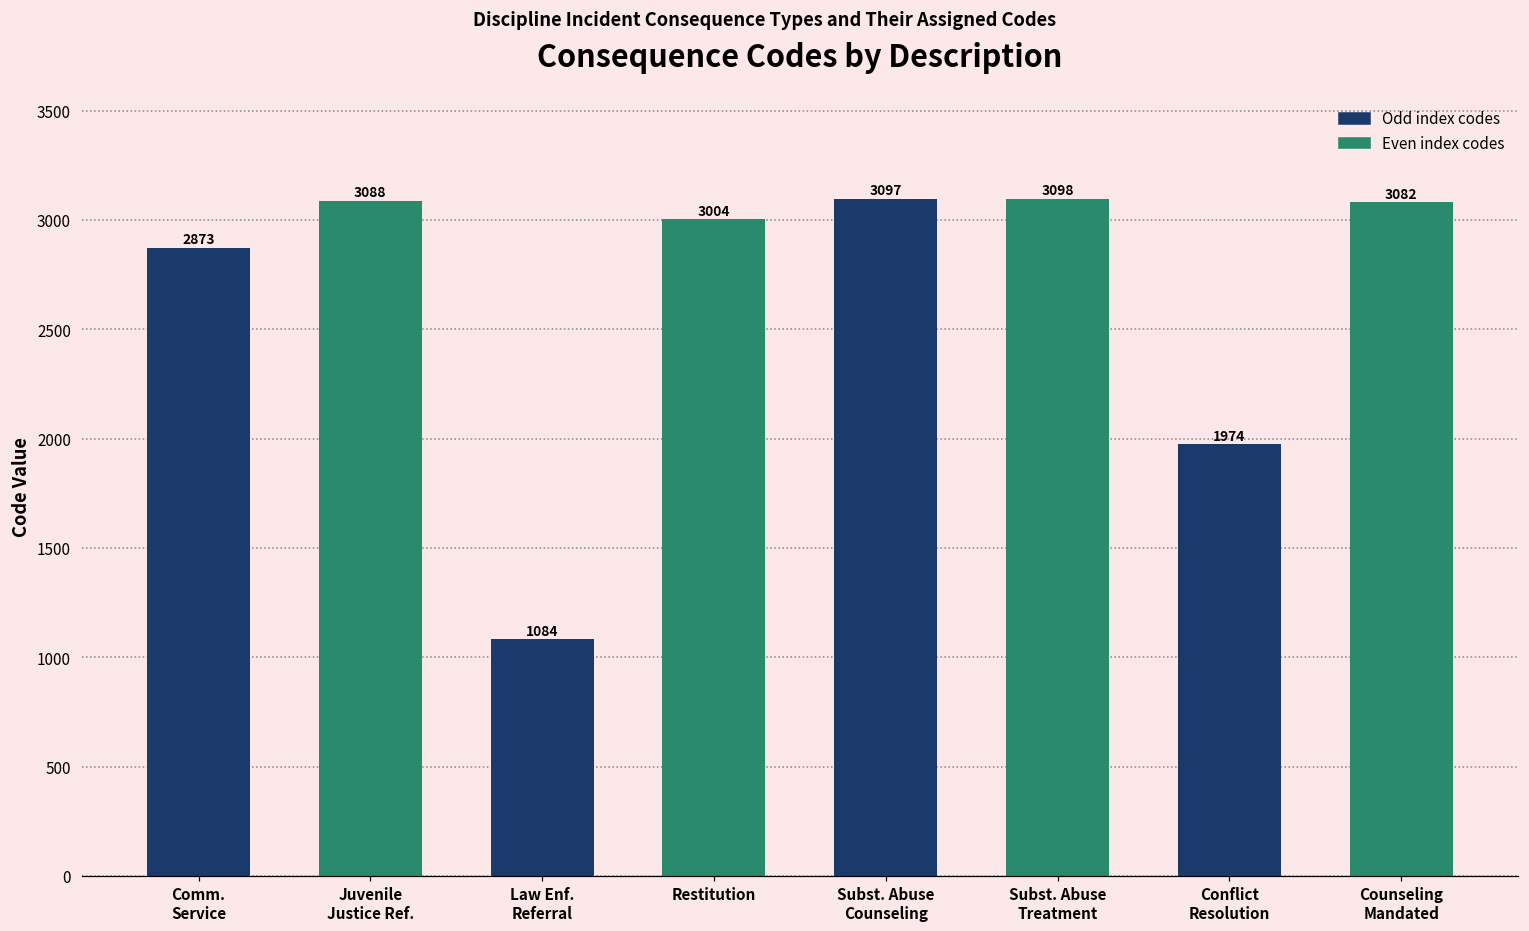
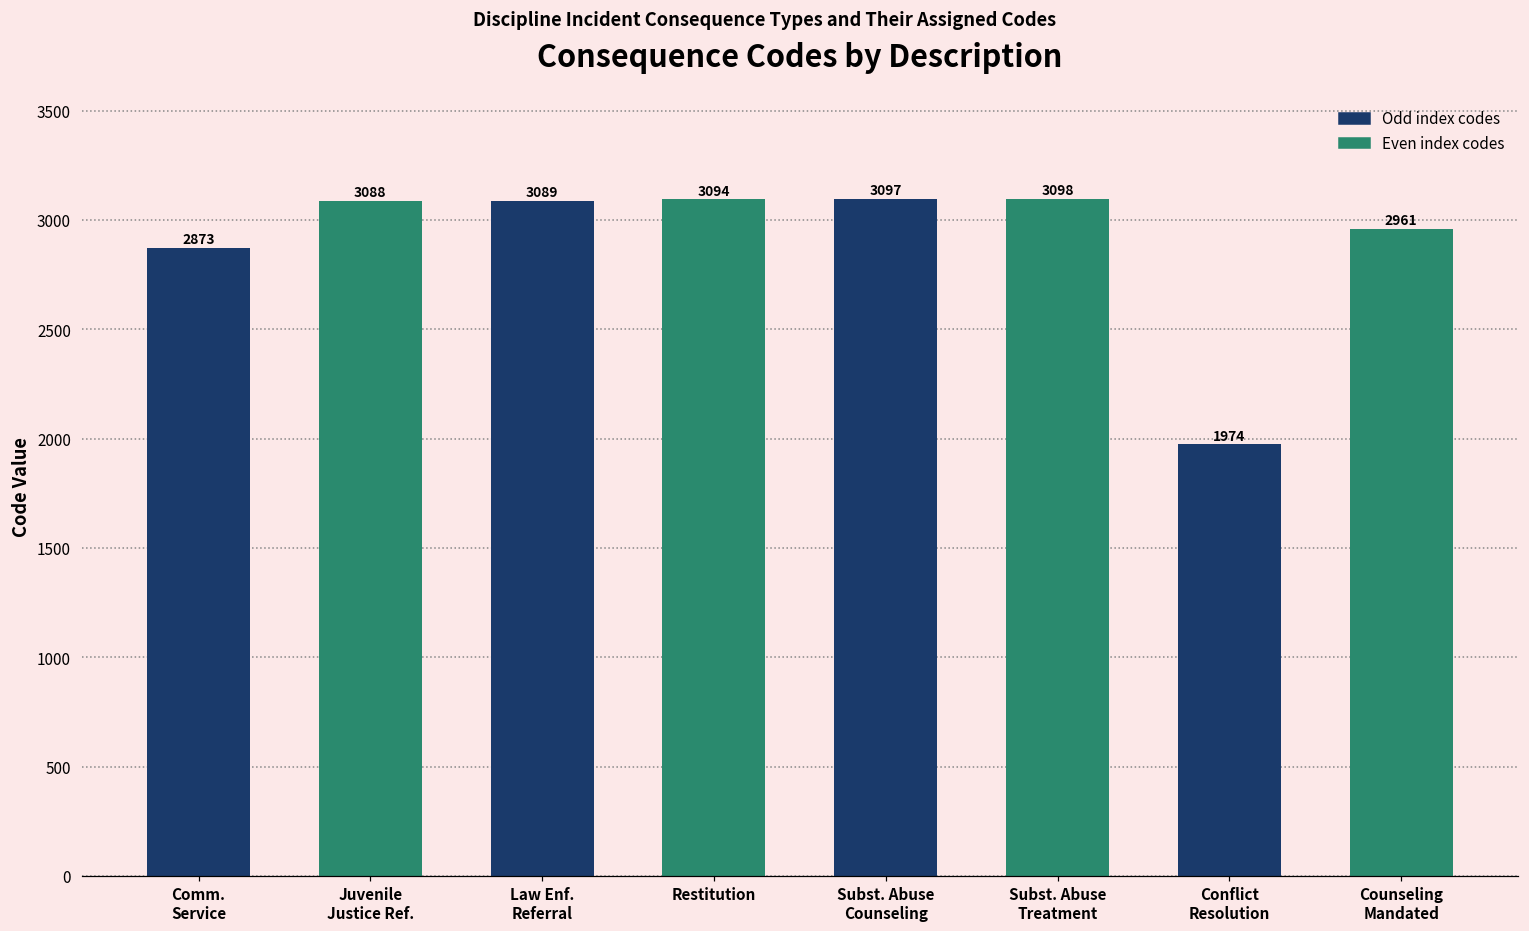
  {
    "Comm. Service": 2873,
    "Juvenile Justice Ref.": 3088,
-   "Law Enf. Referral": 1084,
-   "Restitution": 3004,
+   "Law Enf. Referral": 3089,
+   "Restitution": 3094,
    "Subst. Abuse Counseling": 3097,
    "Subst. Abuse Treatment": 3098,
    "Conflict Resolution": 1974,
-   "Counseling Mandated": 3082
+   "Counseling Mandated": 2961
  }
